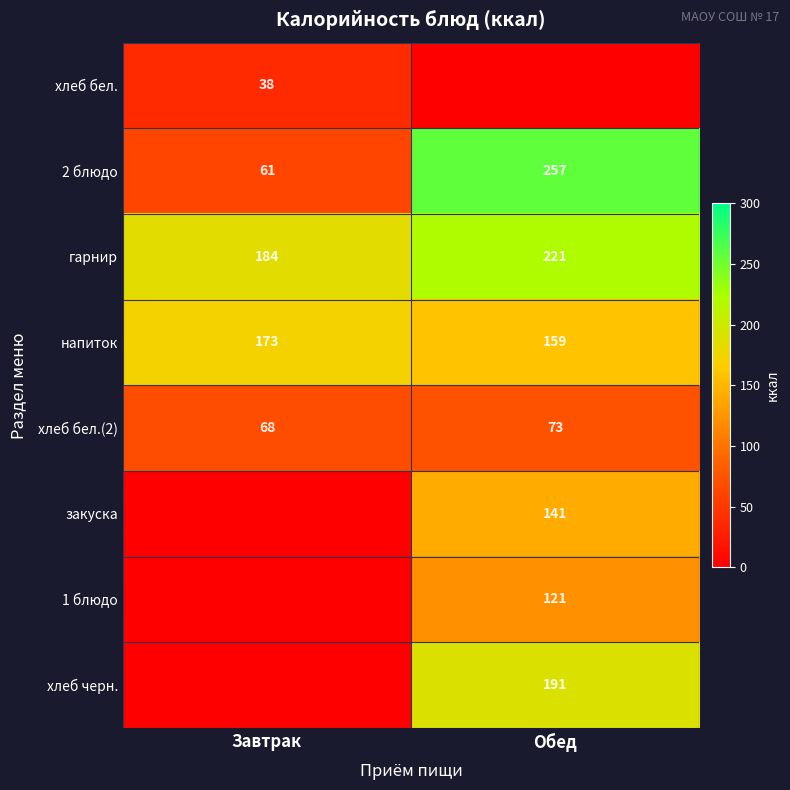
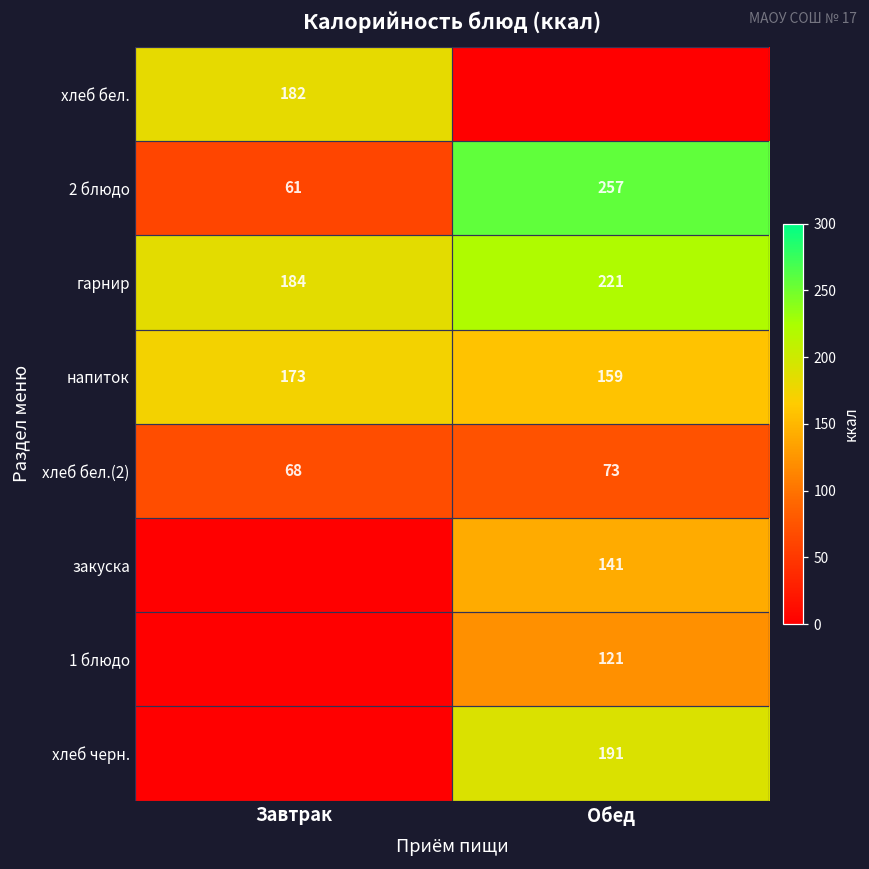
  {
    "хлеб бел.": {
-     "Завтрак": 38
+     "Завтрак": 182
    },
    "2 блюдо": {
      "Завтрак": 61,
      "Обед": 257
    },
    "гарнир": {
      "Завтрак": 184,
      "Обед": 221
    },
    "напиток": {
      "Завтрак": 173,
      "Обед": 159
    },
    "хлеб бел.(2)": {
      "Завтрак": 68,
      "Обед": 73
    },
    "закуска": {
      "Обед": 141
    },
    "1 блюдо": {
      "Обед": 121
    },
    "хлеб черн.": {
      "Обед": 191
    }
  }
